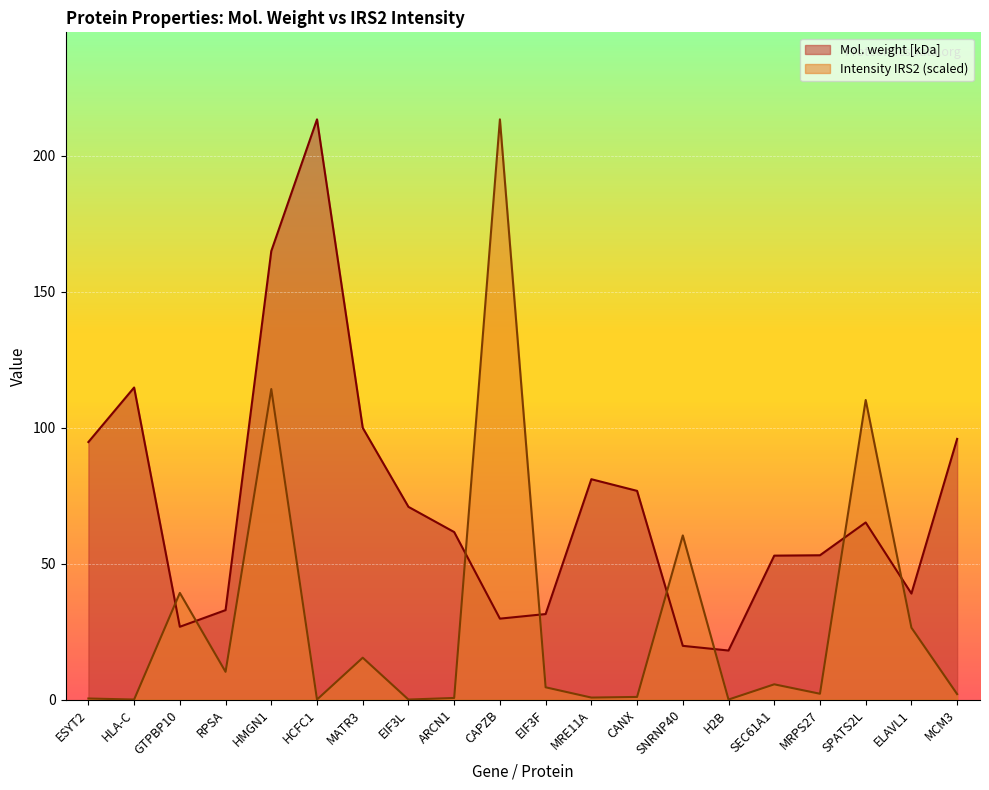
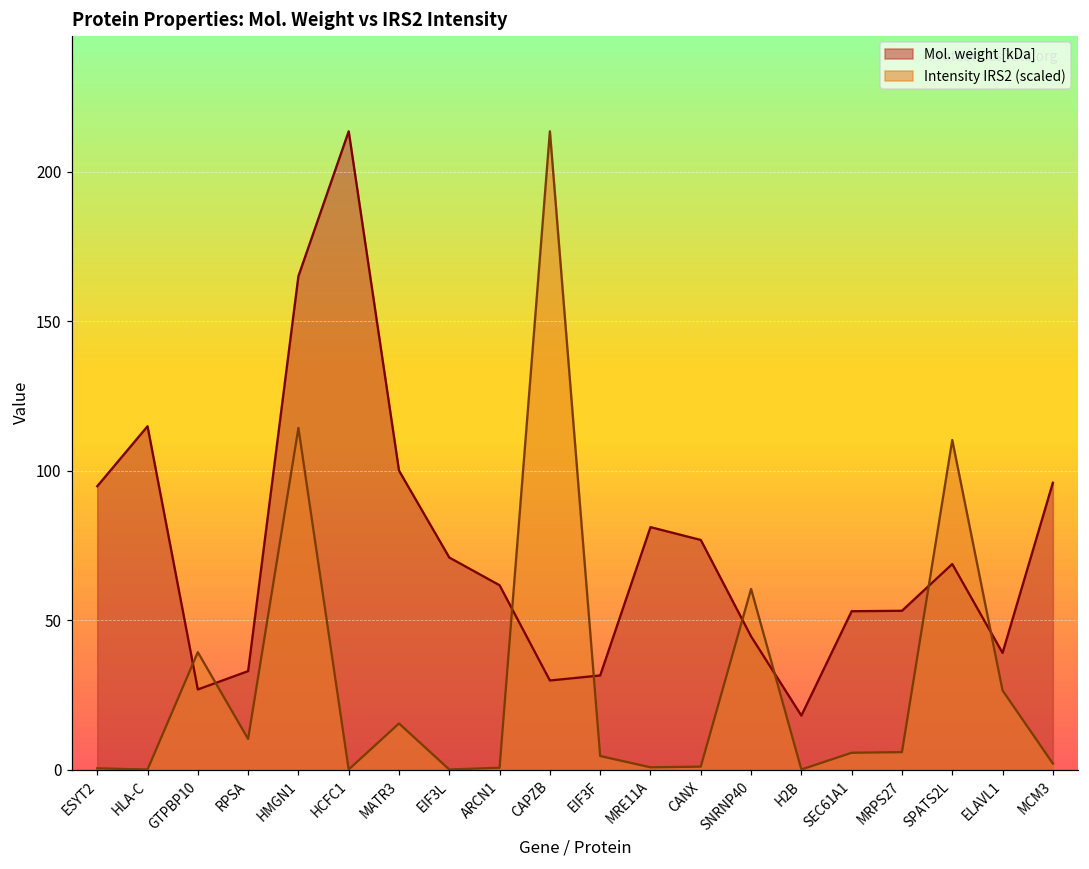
  {
    "Mol. weight [kDa]": {
      "ESYT2": 95,
      "HLA-C": 115,
      "GTPBP10": 27,
      "RPSA": 33,
      "HMGN1": 165,
      "HCFC1": 213,
      "MATR3": 100,
      "EIF3L": 71,
      "ARCN1": 62,
      "CAPZB": 30,
      "EIF3F": 31,
      "MRE11A": 81,
      "CANX": 77,
-     "SNRNP40": 20,
+     "SNRNP40": 45,
      "H2B": 18,
      "SEC61A1": 53,
      "MRPS27": 53,
-     "SPATS2L": 65,
+     "SPATS2L": 69,
      "ELAVL1": 39,
      "MCM3": 96
    },
    "Intensity IRS2 (scaled)": {
      "ESYT2": 0,
      "HLA-C": 0,
      "GTPBP10": 39,
      "RPSA": 10,
      "HMGN1": 114,
      "HCFC1": 0,
      "MATR3": 15,
      "EIF3L": 0,
      "ARCN1": 1,
      "CAPZB": 213,
      "EIF3F": 5,
      "MRE11A": 1,
      "CANX": 1,
      "SNRNP40": 60,
      "H2B": 0,
      "SEC61A1": 6,
-     "MRPS27": 2,
+     "MRPS27": 6,
      "SPATS2L": 110,
      "ELAVL1": 26,
      "MCM3": 2
    }
  }
